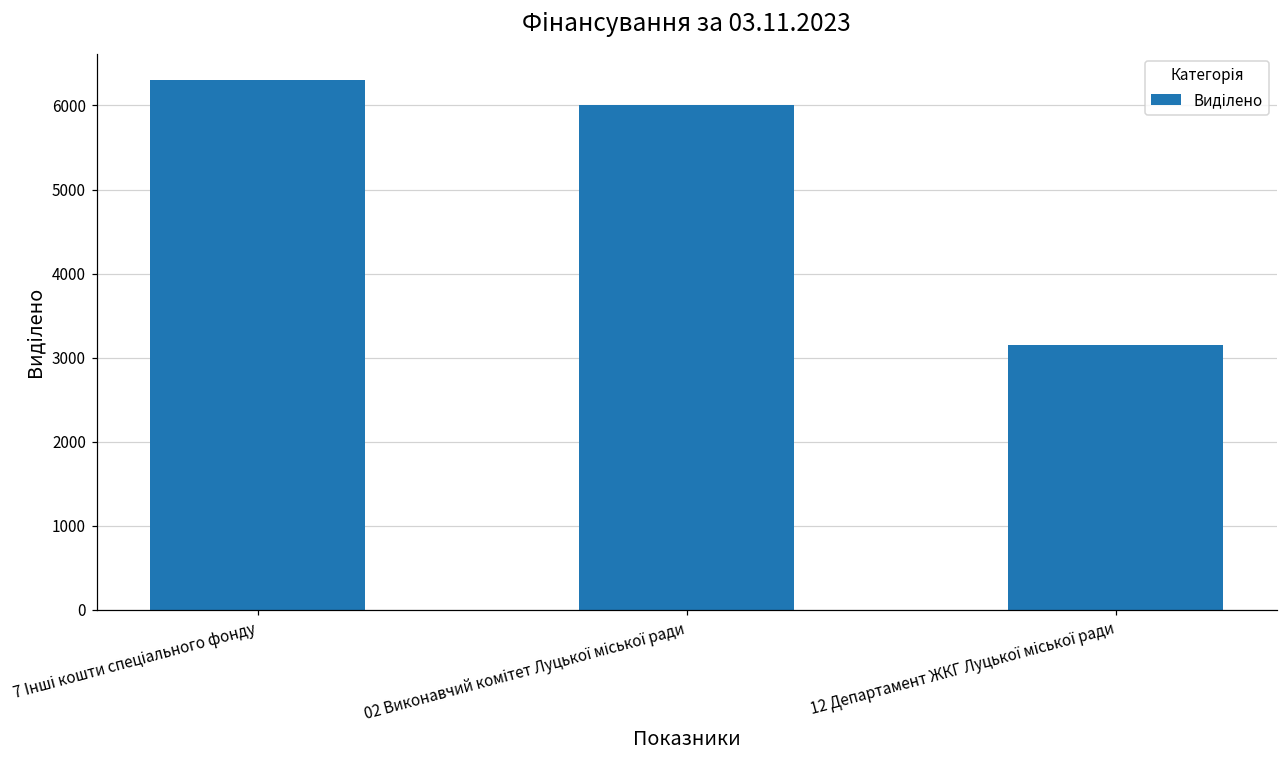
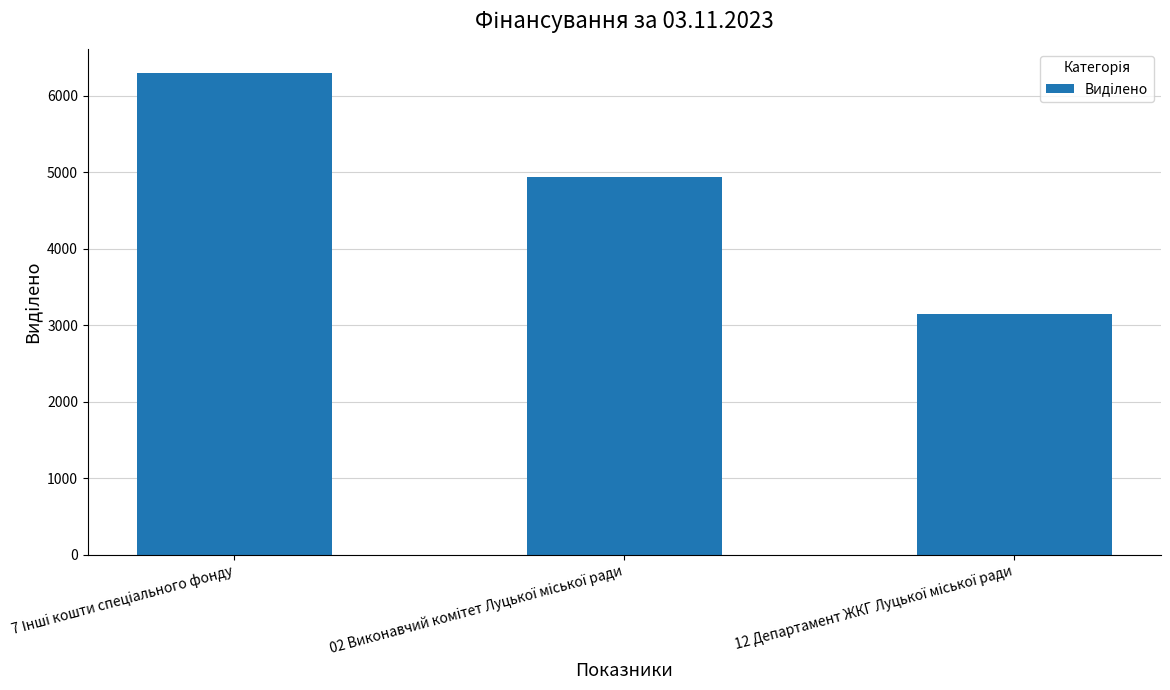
  {
    "7 Інші кошти спеціального фонду": 6300,
-   "02 Виконавчий комітет Луцької міської ради": 6000,
+   "02 Виконавчий комітет Луцької міської ради": 4900,
    "12 Департамент ЖКГ Луцької міської ради": 3100
  }
